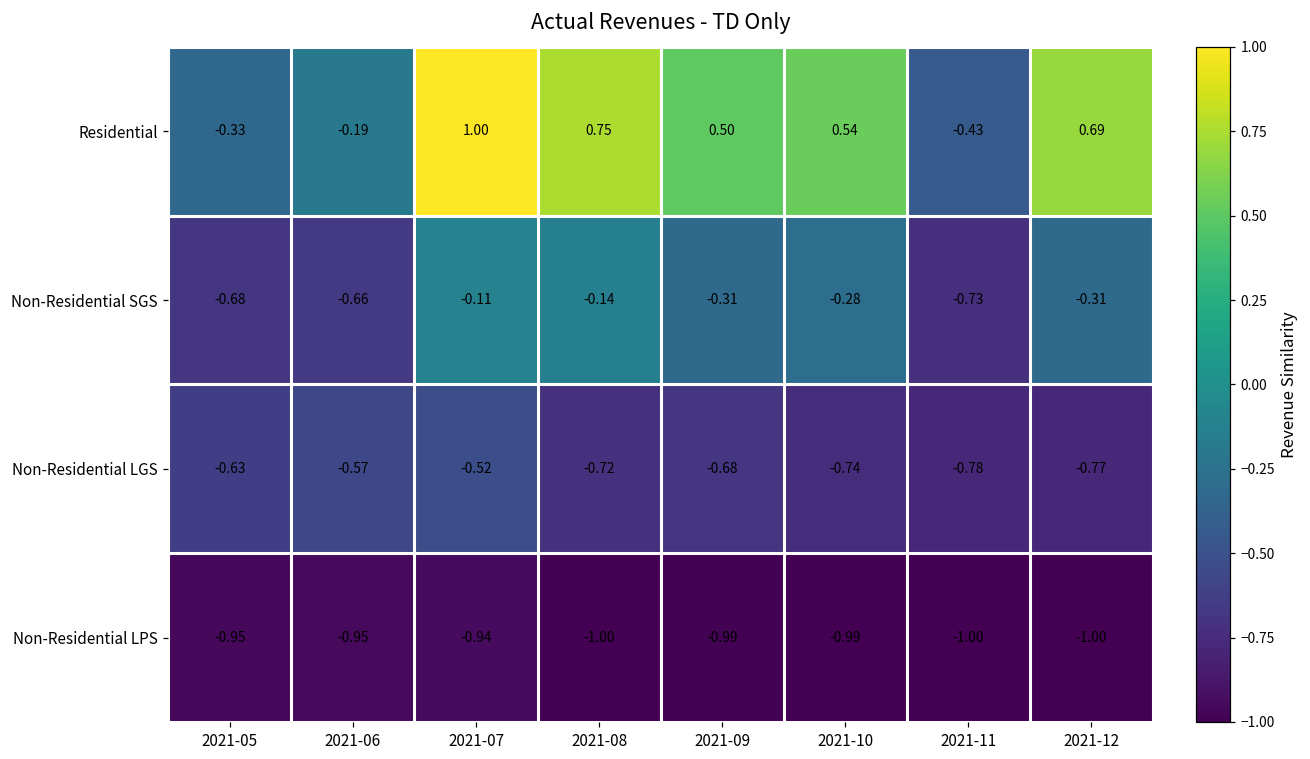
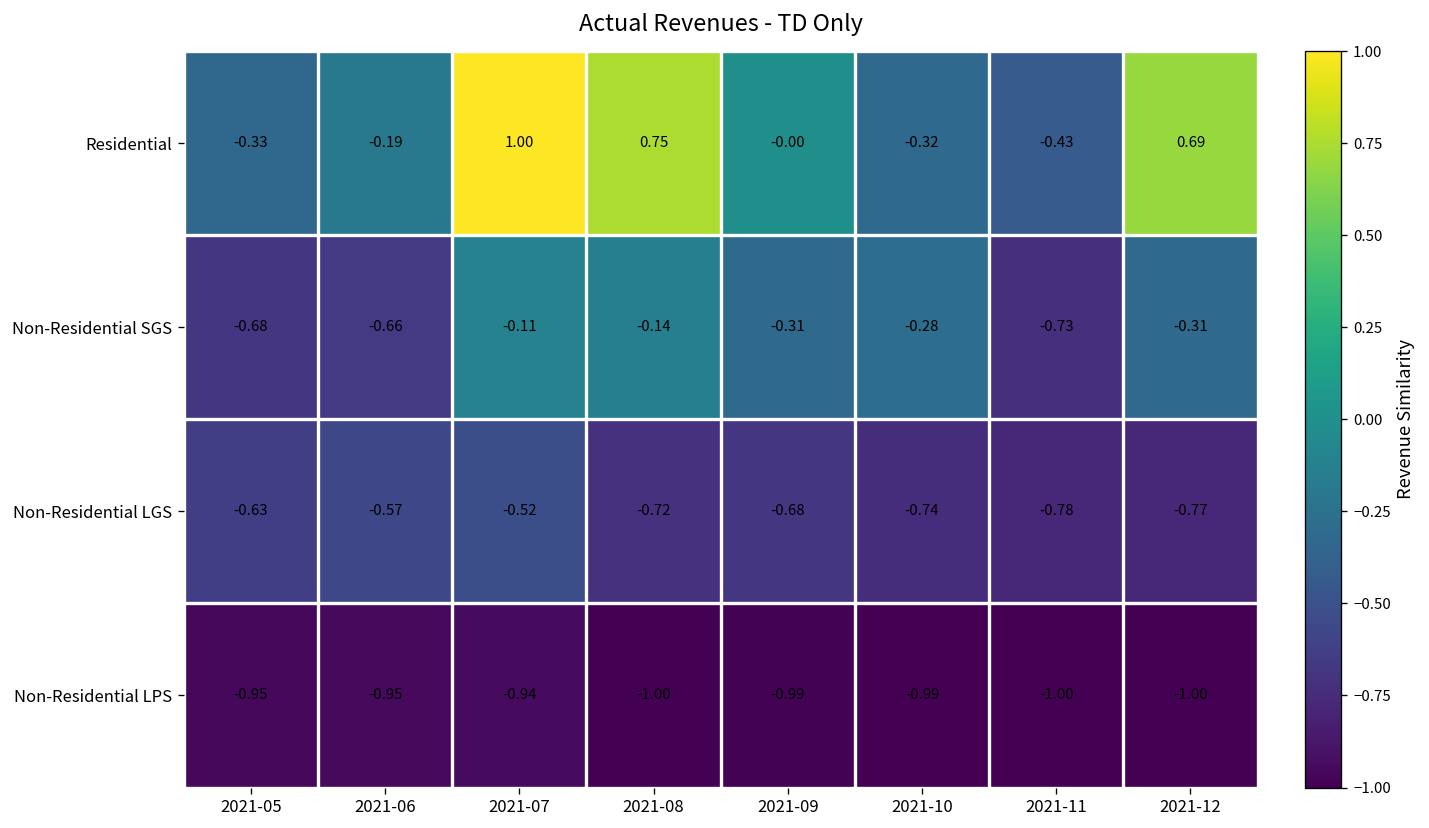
  {
    "Residential": {
      "2021-05": -0.33,
      "2021-06": -0.19,
      "2021-07": 1.00,
      "2021-08": 0.75,
-     "2021-09": 0.50,
-     "2021-10": 0.54,
+     "2021-09": -0.00,
+     "2021-10": -0.32,
      "2021-11": -0.43,
      "2021-12": 0.69
    },
    "Non-Residential SGS": {
      "2021-05": -0.68,
      "2021-06": -0.66,
      "2021-07": -0.11,
      "2021-08": -0.14,
      "2021-09": -0.31,
      "2021-10": -0.28,
      "2021-11": -0.73,
      "2021-12": -0.31
    },
    "Non-Residential LGS": {
      "2021-05": -0.63,
      "2021-06": -0.57,
      "2021-07": -0.52,
      "2021-08": -0.72,
      "2021-09": -0.68,
      "2021-10": -0.74,
      "2021-11": -0.78,
      "2021-12": -0.77
    },
    "Non-Residential LPS": {
      "2021-05": -0.95,
      "2021-06": -0.95,
      "2021-07": -0.94,
      "2021-08": -1.00,
      "2021-09": -0.99,
      "2021-10": -0.99,
      "2021-11": -1.00,
      "2021-12": -1.00
    }
  }
